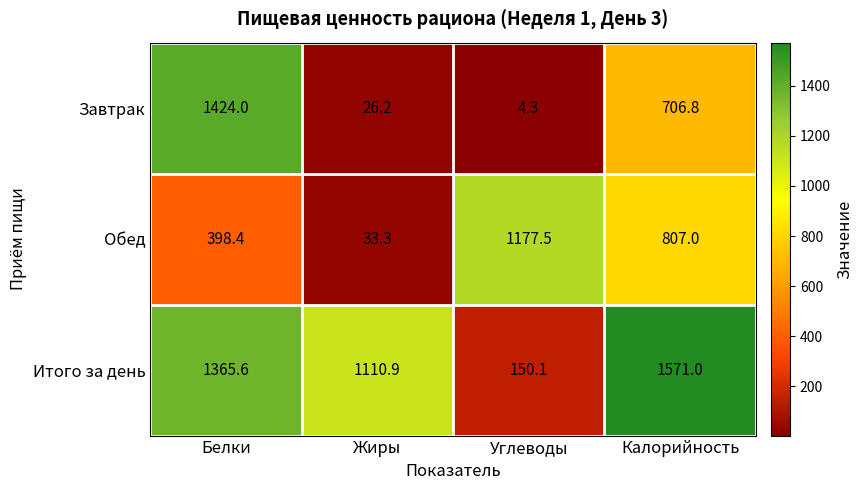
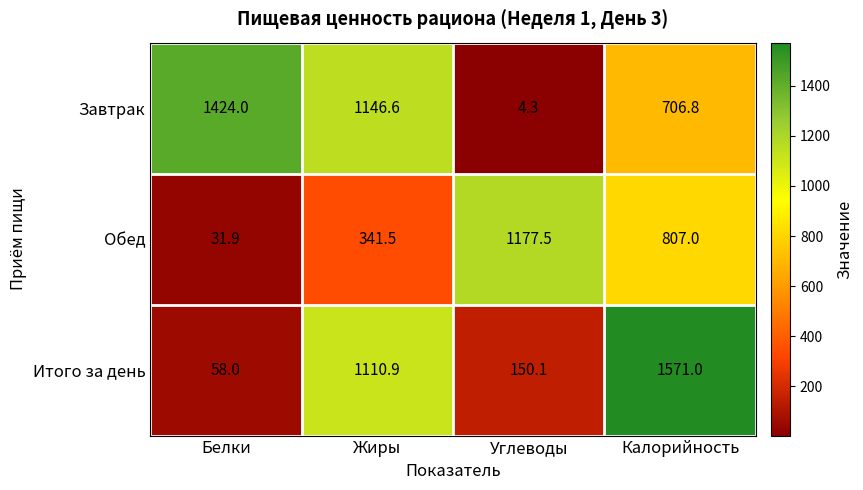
  {
    "Завтрак": {
      "Белки": 1424.0,
-     "Жиры": 26.2,
+     "Жиры": 1146.6,
      "Углеводы": 4.3,
      "Калорийность": 706.8
    },
    "Обед": {
-     "Белки": 398.4,
-     "Жиры": 33.3,
+     "Белки": 31.9,
+     "Жиры": 341.5,
      "Углеводы": 1177.5,
      "Калорийность": 807.0
    },
    "Итого за день": {
-     "Белки": 1365.6,
+     "Белки": 58.0,
      "Жиры": 1110.9,
      "Углеводы": 150.1,
      "Калорийность": 1571.0
    }
  }
